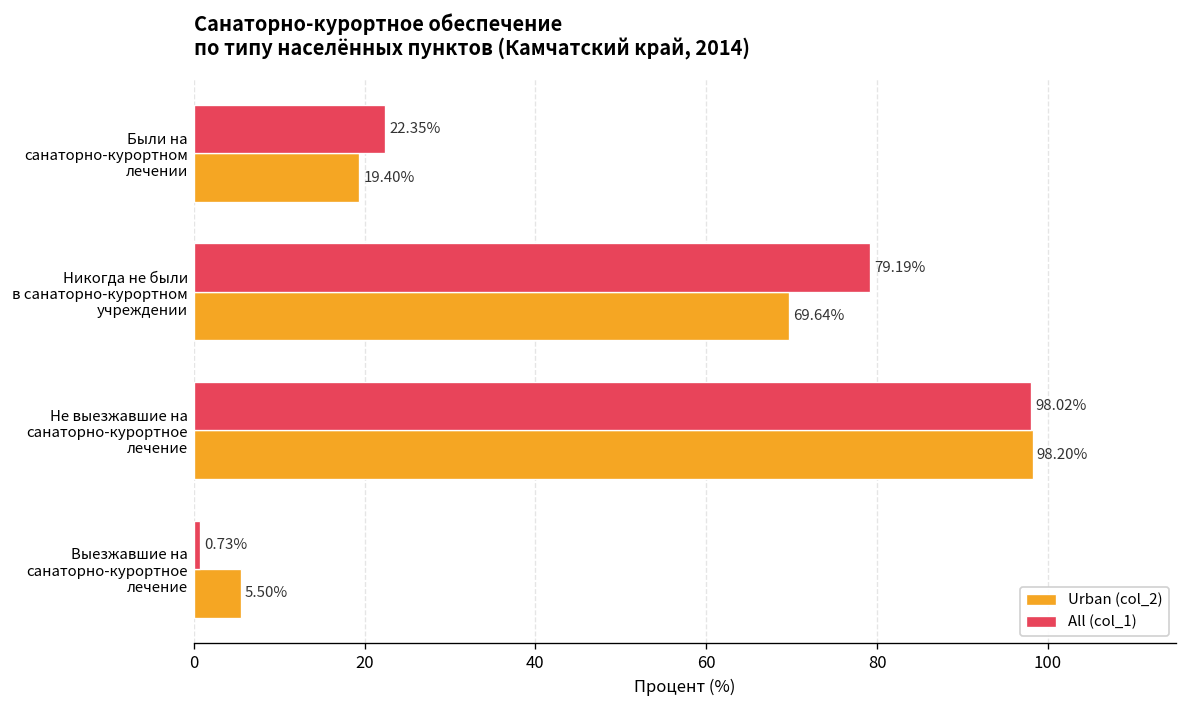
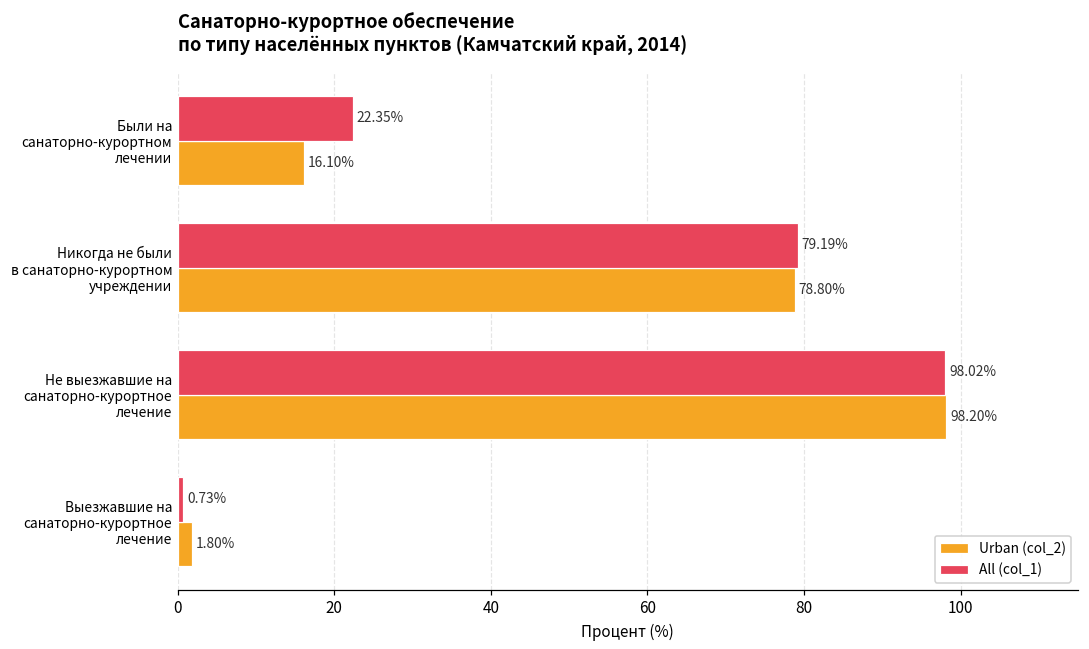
  {
    "Urban (col_2)": {
-     "Были на санаторно-курортном лечении": "19.40%",
-     "Никогда не были в санаторно-курортном учреждении": "69.64%",
+     "Были на санаторно-курортном лечении": "16.10%",
+     "Никогда не были в санаторно-курортном учреждении": "78.80%",
      "Не выезжавшие на санаторно-курортное лечение": "98.20%",
-     "Выезжавшие на санаторно-курортное лечение": "5.50%"
+     "Выезжавшие на санаторно-курортное лечение": "1.80%"
    },
    "All (col_1)": {
      "Были на санаторно-курортном лечении": "22.35%",
      "Никогда не были в санаторно-курортном учреждении": "79.19%",
      "Не выезжавшие на санаторно-курортное лечение": "98.02%",
      "Выезжавшие на санаторно-курортное лечение": "0.73%"
    }
  }
